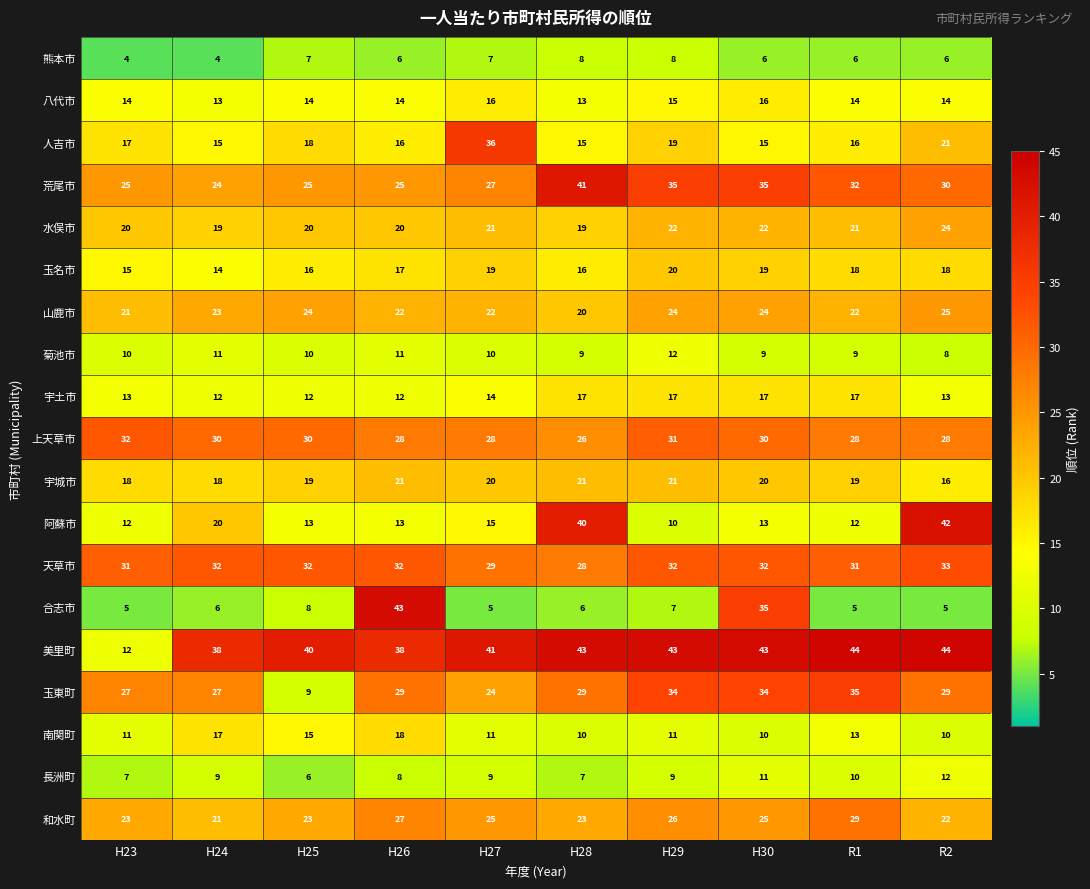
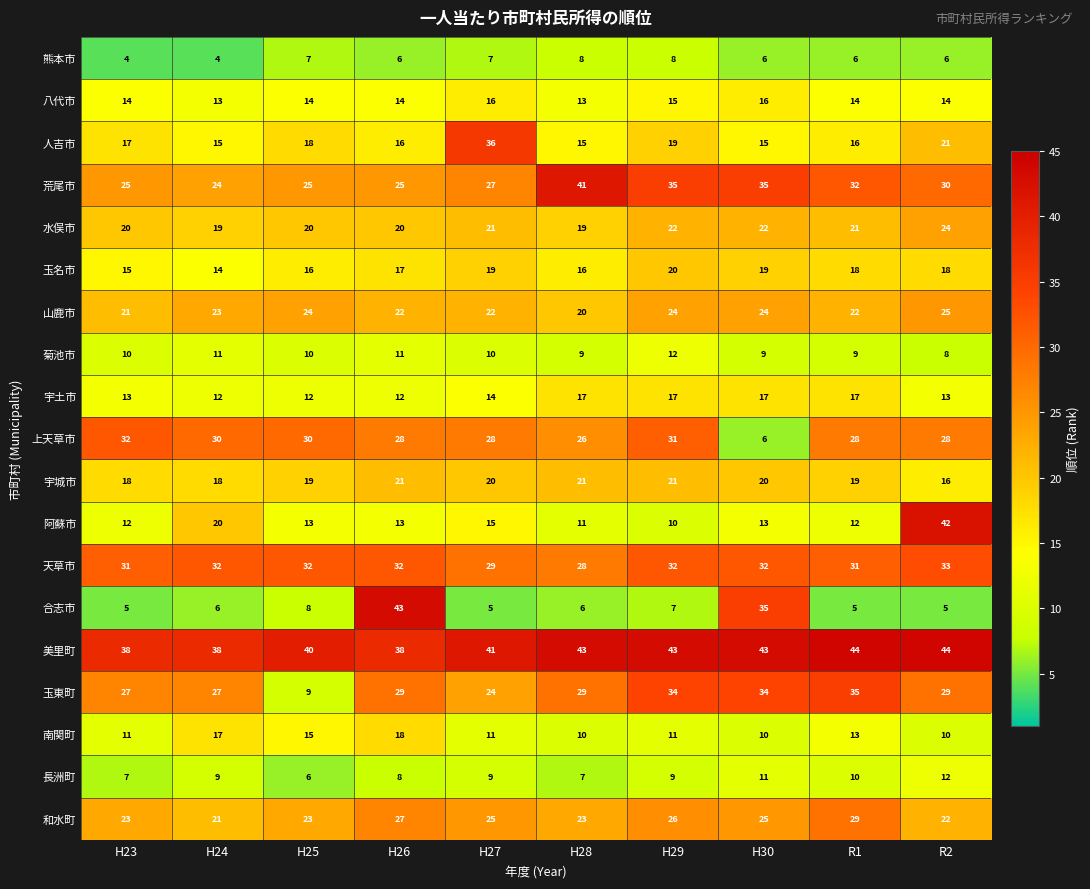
  {
    "熊本市": {
      "H23": 4,
      "H24": 4,
      "H25": 7,
      "H26": 6,
      "H27": 7,
      "H28": 8,
      "H29": 8,
      "H30": 6,
      "R1": 6,
      "R2": 6
    },
    "八代市": {
      "H23": 14,
      "H24": 13,
      "H25": 14,
      "H26": 14,
      "H27": 16,
      "H28": 13,
      "H29": 15,
      "H30": 16,
      "R1": 14,
      "R2": 14
    },
    "人吉市": {
      "H23": 17,
      "H24": 15,
      "H25": 18,
      "H26": 16,
      "H27": 36,
      "H28": 15,
      "H29": 19,
      "H30": 15,
      "R1": 16,
      "R2": 21
    },
    "荒尾市": {
      "H23": 25,
      "H24": 24,
      "H25": 25,
      "H26": 25,
      "H27": 27,
      "H28": 41,
      "H29": 35,
      "H30": 35,
      "R1": 32,
      "R2": 30
    },
    "水俣市": {
      "H23": 20,
      "H24": 19,
      "H25": 20,
      "H26": 20,
      "H27": 21,
      "H28": 19,
      "H29": 22,
      "H30": 22,
      "R1": 21,
      "R2": 24
    },
    "玉名市": {
      "H23": 15,
      "H24": 14,
      "H25": 16,
      "H26": 17,
      "H27": 19,
      "H28": 16,
      "H29": 20,
      "H30": 19,
      "R1": 18,
      "R2": 18
    },
    "山鹿市": {
      "H23": 21,
      "H24": 23,
      "H25": 24,
      "H26": 22,
      "H27": 22,
      "H28": 20,
      "H29": 24,
      "H30": 24,
      "R1": 22,
      "R2": 25
    },
    "菊池市": {
      "H23": 10,
      "H24": 11,
      "H25": 10,
      "H26": 11,
      "H27": 10,
      "H28": 9,
      "H29": 12,
      "H30": 9,
      "R1": 9,
      "R2": 8
    },
    "宇土市": {
      "H23": 13,
      "H24": 12,
      "H25": 12,
      "H26": 12,
      "H27": 14,
      "H28": 17,
      "H29": 17,
      "H30": 17,
      "R1": 17,
      "R2": 13
    },
    "上天草市": {
      "H23": 32,
      "H24": 30,
      "H25": 30,
      "H26": 28,
      "H27": 28,
      "H28": 26,
      "H29": 31,
-     "H30": 30,
+     "H30": 6,
      "R1": 28,
      "R2": 28
    },
    "宇城市": {
      "H23": 18,
      "H24": 18,
      "H25": 19,
      "H26": 21,
      "H27": 20,
      "H28": 21,
      "H29": 21,
      "H30": 20,
      "R1": 19,
      "R2": 16
    },
    "阿蘇市": {
      "H23": 12,
      "H24": 20,
      "H25": 13,
      "H26": 13,
      "H27": 15,
-     "H28": 40,
+     "H28": 11,
      "H29": 10,
      "H30": 13,
      "R1": 12,
      "R2": 42
    },
    "天草市": {
      "H23": 31,
      "H24": 32,
      "H25": 32,
      "H26": 32,
      "H27": 29,
      "H28": 28,
      "H29": 32,
      "H30": 32,
      "R1": 31,
      "R2": 33
    },
    "合志市": {
      "H23": 5,
      "H24": 6,
      "H25": 8,
      "H26": 43,
      "H27": 5,
      "H28": 6,
      "H29": 7,
      "H30": 35,
      "R1": 5,
      "R2": 5
    },
    "美里町": {
-     "H23": 12,
+     "H23": 38,
      "H24": 38,
      "H25": 40,
      "H26": 38,
      "H27": 41,
      "H28": 43,
      "H29": 43,
      "H30": 43,
      "R1": 44,
      "R2": 44
    },
    "玉東町": {
      "H23": 27,
      "H24": 27,
      "H25": 9,
      "H26": 29,
      "H27": 24,
      "H28": 29,
      "H29": 34,
      "H30": 34,
      "R1": 35,
      "R2": 29
    },
    "南関町": {
      "H23": 11,
      "H24": 17,
      "H25": 15,
      "H26": 18,
      "H27": 11,
      "H28": 10,
      "H29": 11,
      "H30": 10,
      "R1": 13,
      "R2": 10
    },
    "長洲町": {
      "H23": 7,
      "H24": 9,
      "H25": 6,
      "H26": 8,
      "H27": 9,
      "H28": 7,
      "H29": 9,
      "H30": 11,
      "R1": 10,
      "R2": 12
    },
    "和水町": {
      "H23": 23,
      "H24": 21,
      "H25": 23,
      "H26": 27,
      "H27": 25,
      "H28": 23,
      "H29": 26,
      "H30": 25,
      "R1": 29,
      "R2": 22
    }
  }
